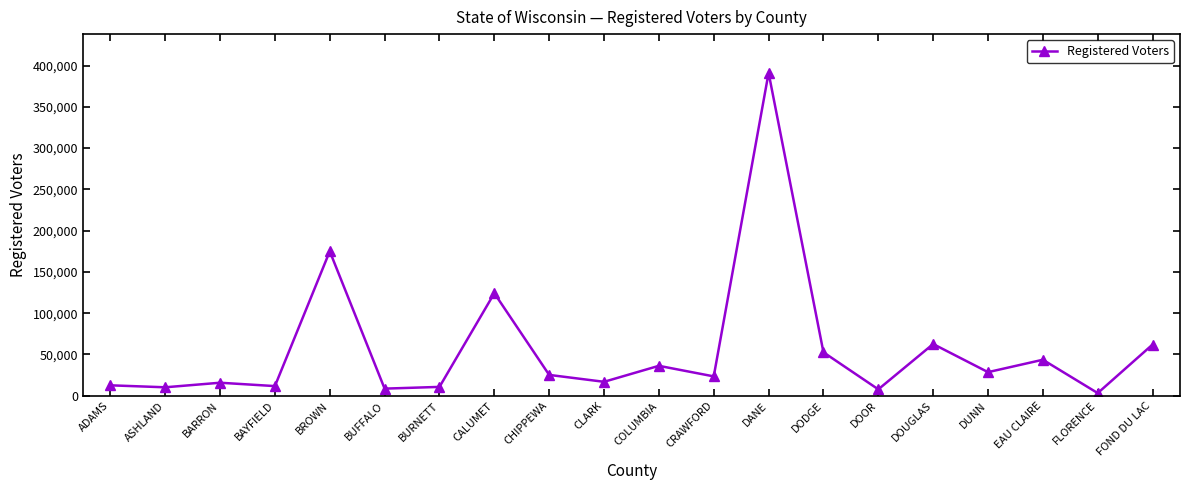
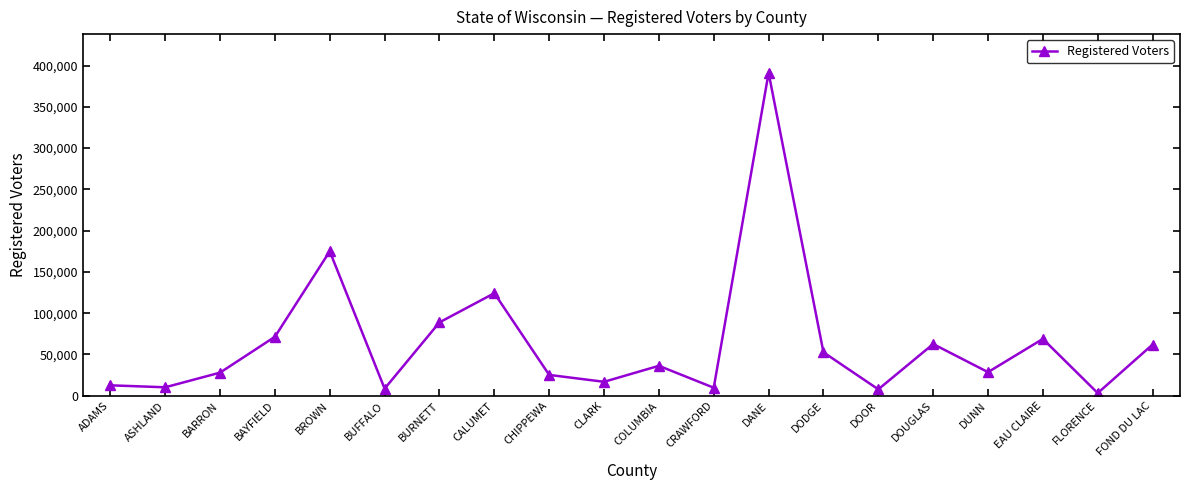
  {
    "ADAMS": "10,000",
    "ASHLAND": "10,000",
-   "BARRON": "20,000",
-   "BAYFIELD": "10,000",
+   "BARRON": "30,000",
+   "BAYFIELD": "70,000",
    "BROWN": "180,000",
    "BUFFALO": "10,000",
-   "BURNETT": "10,000",
+   "BURNETT": "90,000",
    "CALUMET": "120,000",
    "CHIPPEWA": "30,000",
    "CLARK": "20,000",
    "COLUMBIA": "40,000",
-   "CRAWFORD": "20,000",
+   "CRAWFORD": "10,000",
    "DANE": "390,000",
    "DODGE": "50,000",
    "DOOR": "10,000",
    "DOUGLAS": "60,000",
    "DUNN": "30,000",
-   "EAU CLAIRE": "40,000",
+   "EAU CLAIRE": "70,000",
    "FLORENCE": "0",
    "FOND DU LAC": "60,000"
  }
